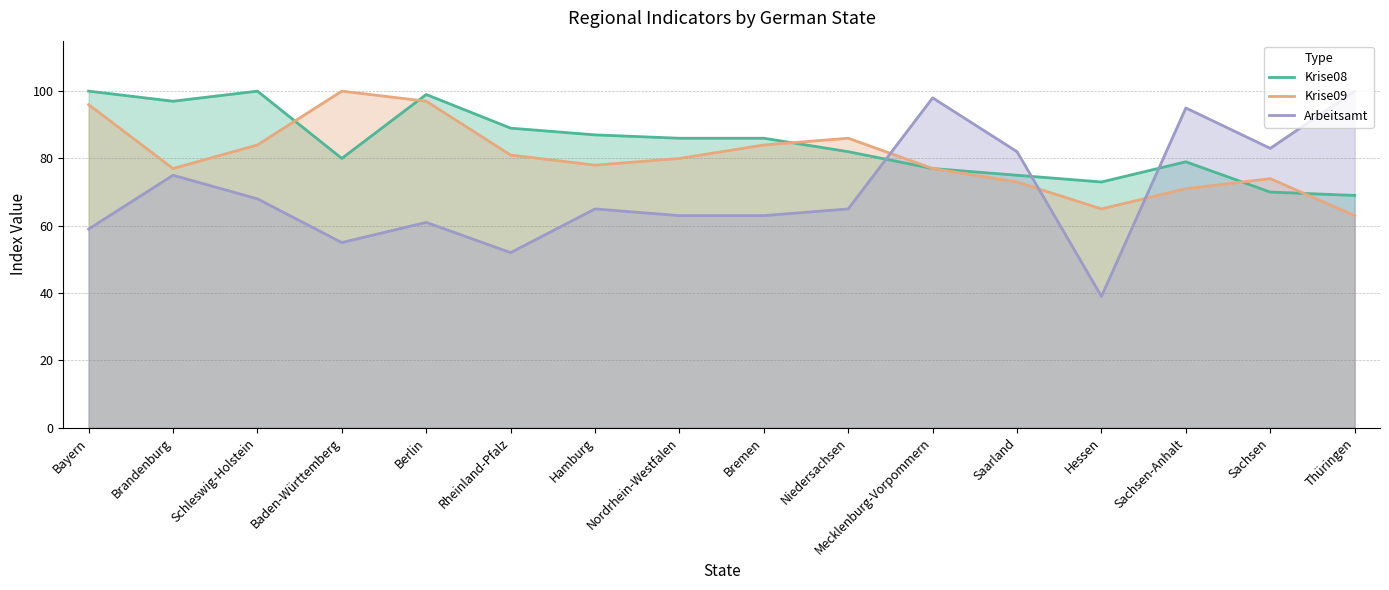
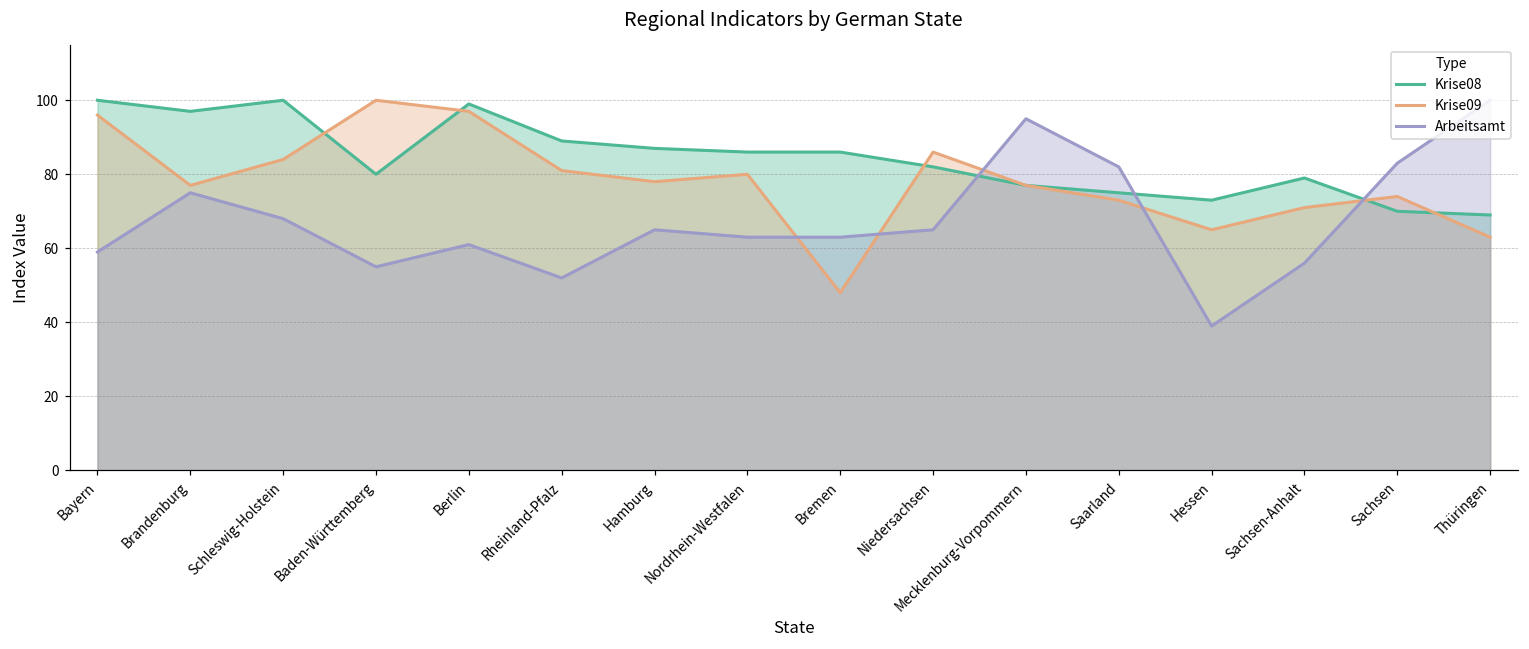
  {
    "Krise08": {
      "Bayern": 100,
      "Brandenburg": 97,
      "Schleswig-Holstein": 100,
      "Baden-Württemberg": 80,
      "Berlin": 99,
      "Rheinland-Pfalz": 89,
      "Hamburg": 87,
      "Nordrhein-Westfalen": 86,
      "Bremen": 86,
      "Niedersachsen": 82,
      "Saarland": 75,
      "Hessen": 73,
      "Sachsen-Anhalt": 79,
      "Sachsen": 70,
      "Thüringen": 69
    },
    "Krise09": {
      "Bayern": 96,
      "Brandenburg": 77,
      "Schleswig-Holstein": 84,
      "Baden-Württemberg": 100,
      "Berlin": 97,
      "Rheinland-Pfalz": 81,
      "Hamburg": 78,
      "Nordrhein-Westfalen": 80,
-     "Bremen": 84,
+     "Bremen": 48,
      "Niedersachsen": 86,
      "Saarland": 73,
      "Hessen": 65,
      "Sachsen-Anhalt": 71,
      "Sachsen": 74,
      "Thüringen": 63
    },
    "Arbeitsamt": {
      "Bayern": 59,
      "Brandenburg": 75,
      "Schleswig-Holstein": 68,
      "Baden-Württemberg": 55,
      "Berlin": 61,
      "Rheinland-Pfalz": 52,
      "Hamburg": 65,
      "Nordrhein-Westfalen": 63,
      "Bremen": 63,
      "Niedersachsen": 65,
-     "Mecklenburg-Vorpommern": 98,
+     "Mecklenburg-Vorpommern": 95,
      "Saarland": 82,
      "Hessen": 39,
-     "Sachsen-Anhalt": 95,
+     "Sachsen-Anhalt": 56,
      "Sachsen": 83
    }
  }
